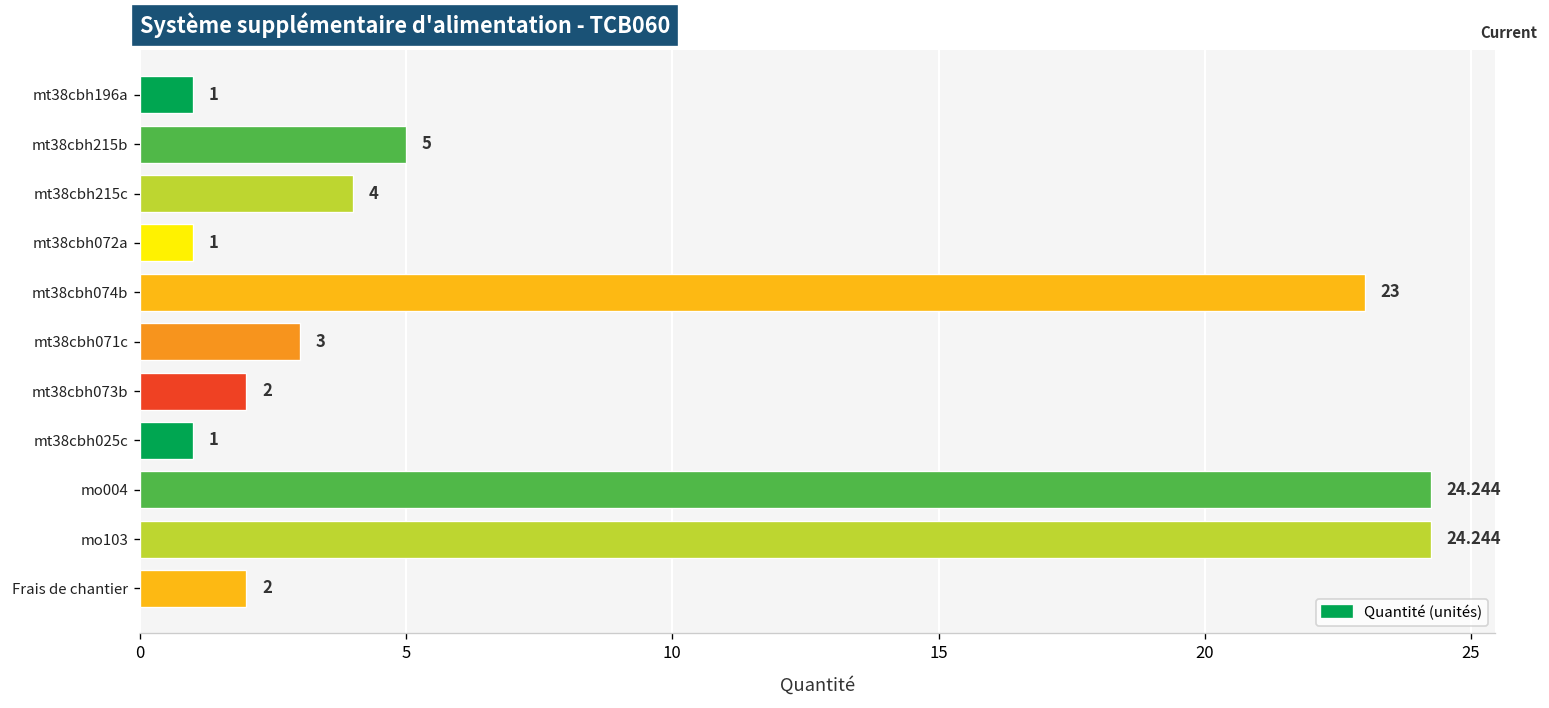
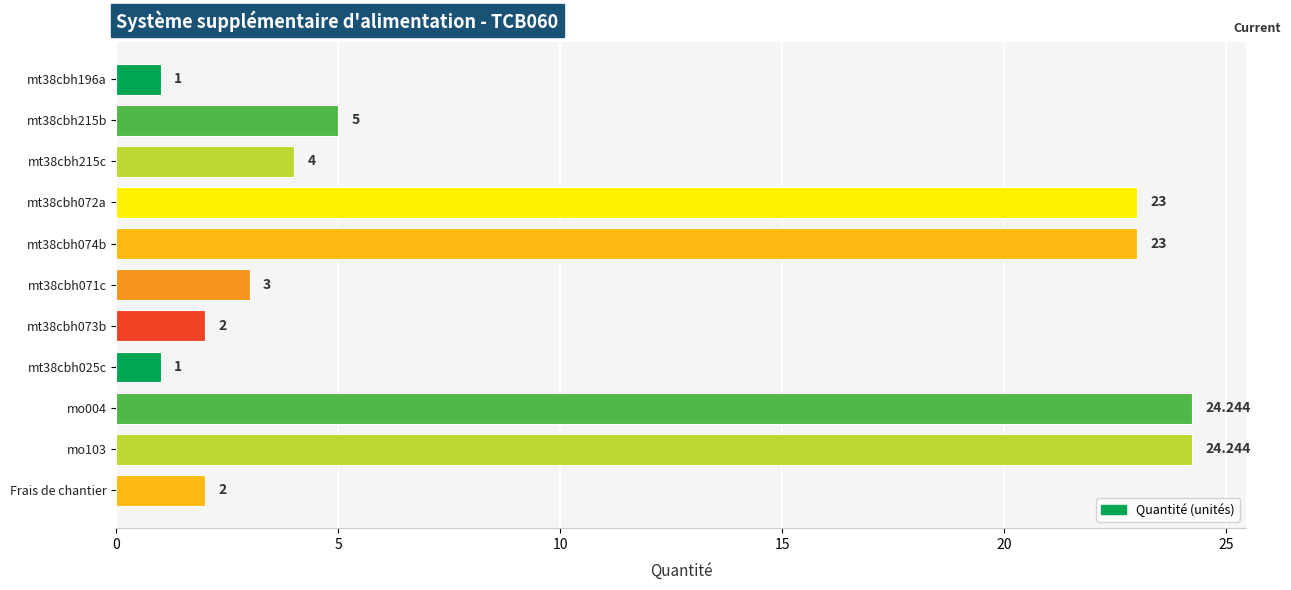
  {
    "mt38cbh196a": 1,
    "mt38cbh215b": 5,
    "mt38cbh215c": 4,
-   "mt38cbh072a": 1,
+   "mt38cbh072a": 23,
    "mt38cbh074b": 23,
    "mt38cbh071c": 3,
    "mt38cbh073b": 2,
    "mt38cbh025c": 1,
    "mo004": 24.244,
    "mo103": 24.244,
    "Frais de chantier": 2
  }
